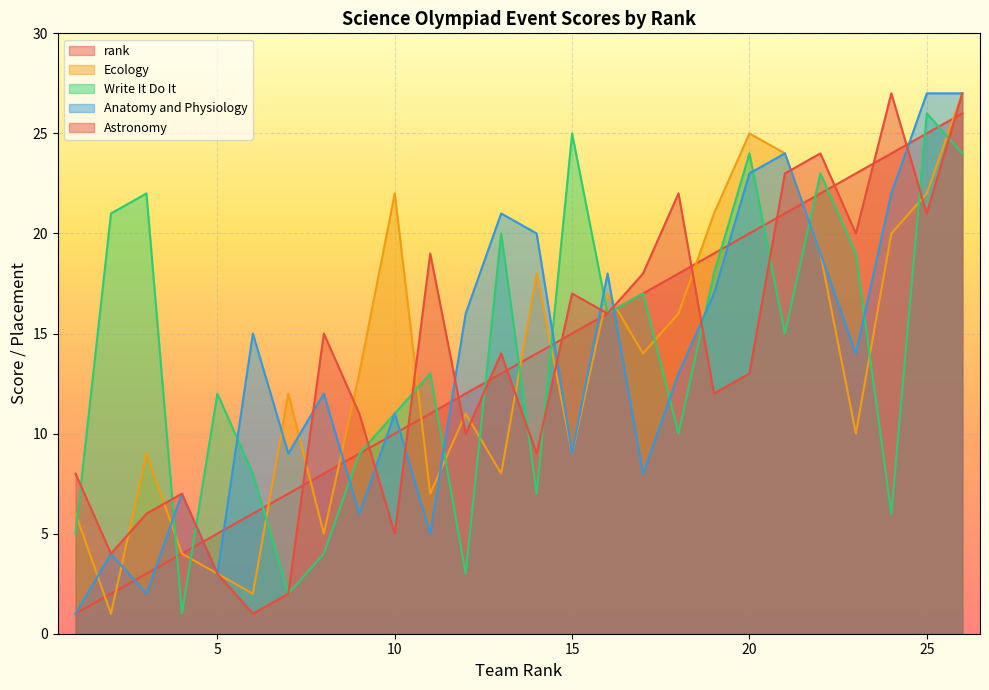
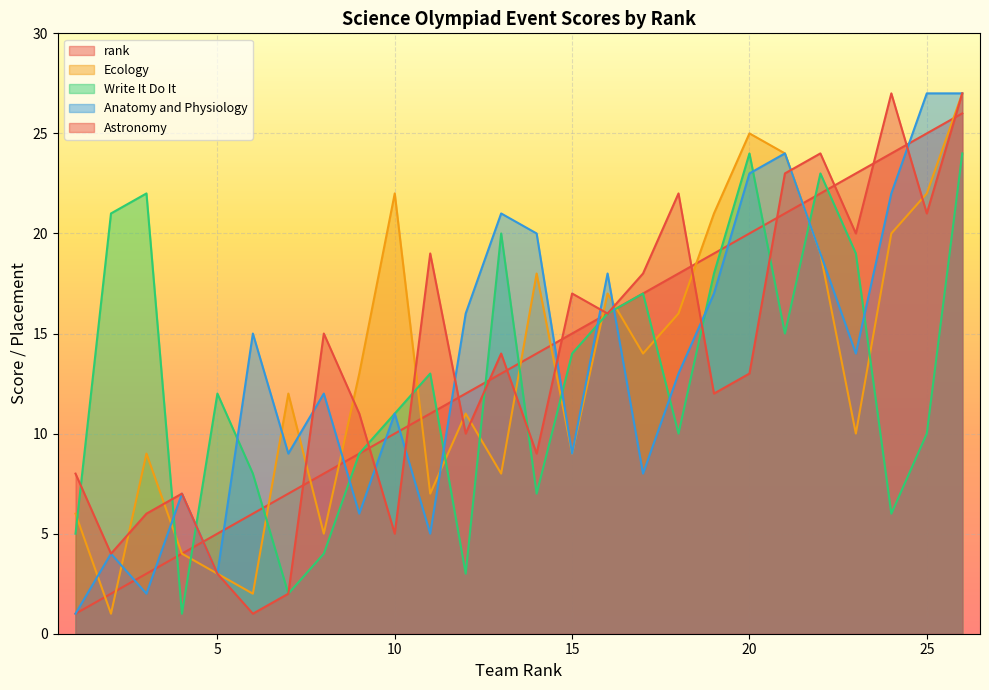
  {
    "Ecology": {
      "10": 22,
      "20": 25,
      "25": 22
    },
    "Write It Do It": {
      "5": 12,
-     "15": 25,
+     "15": 14,
      "20": 24,
-     "25": 26
+     "25": 10
    },
    "Anatomy and Physiology": {
      "20": 23,
      "25": 27
    }
  }
